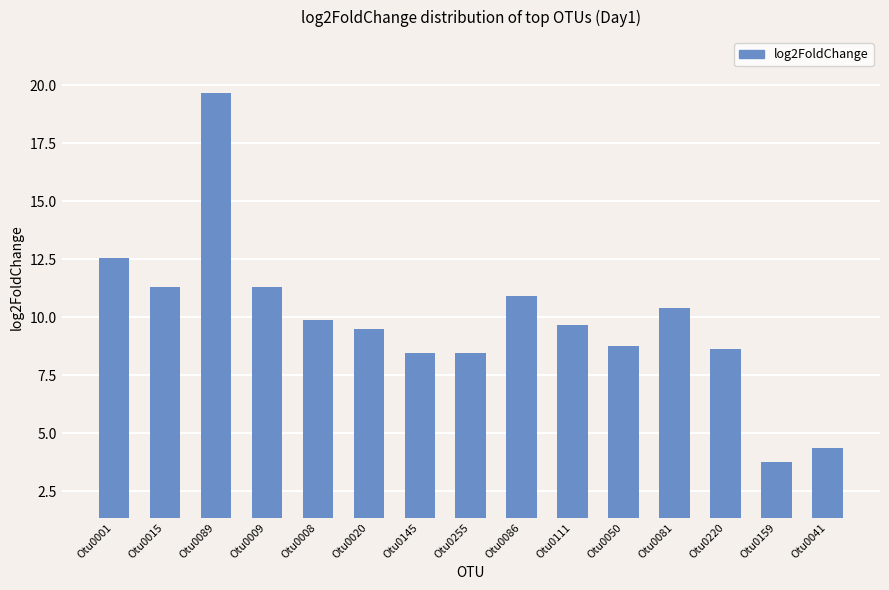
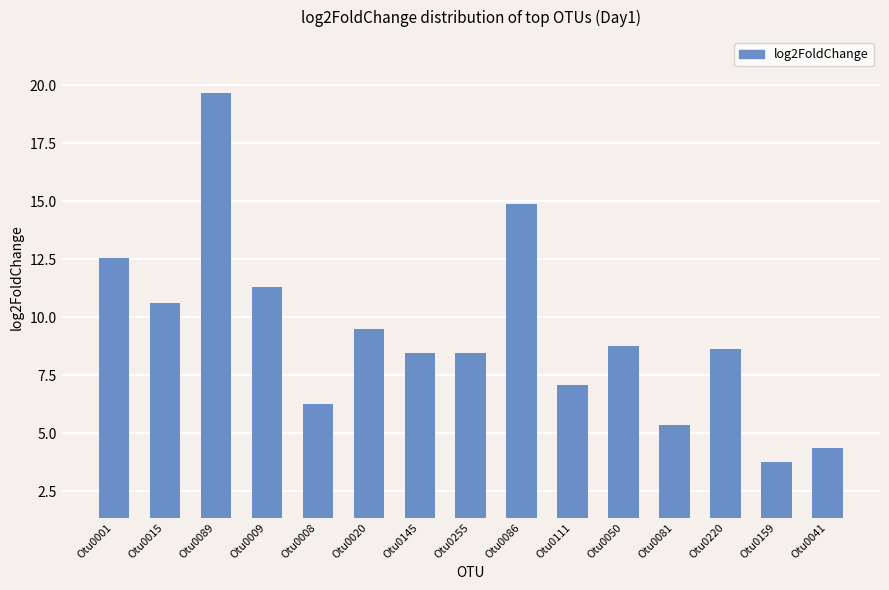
  {
    "Otu0001": 12.5,
-   "Otu0015": 11.3,
+   "Otu0015": 10.6,
    "Otu0089": 19.7,
    "Otu0009": 11.3,
-   "Otu0008": 9.9,
+   "Otu0008": 6.2,
    "Otu0020": 9.5,
    "Otu0145": 8.5,
    "Otu0255": 8.4,
-   "Otu0086": 10.9,
-   "Otu0111": 9.7,
+   "Otu0086": 14.9,
+   "Otu0111": 7.1,
    "Otu0050": 8.8,
-   "Otu0081": 10.4,
+   "Otu0081": 5.4,
    "Otu0220": 8.6,
    "Otu0159": 3.8,
    "Otu0041": 4.4
  }
